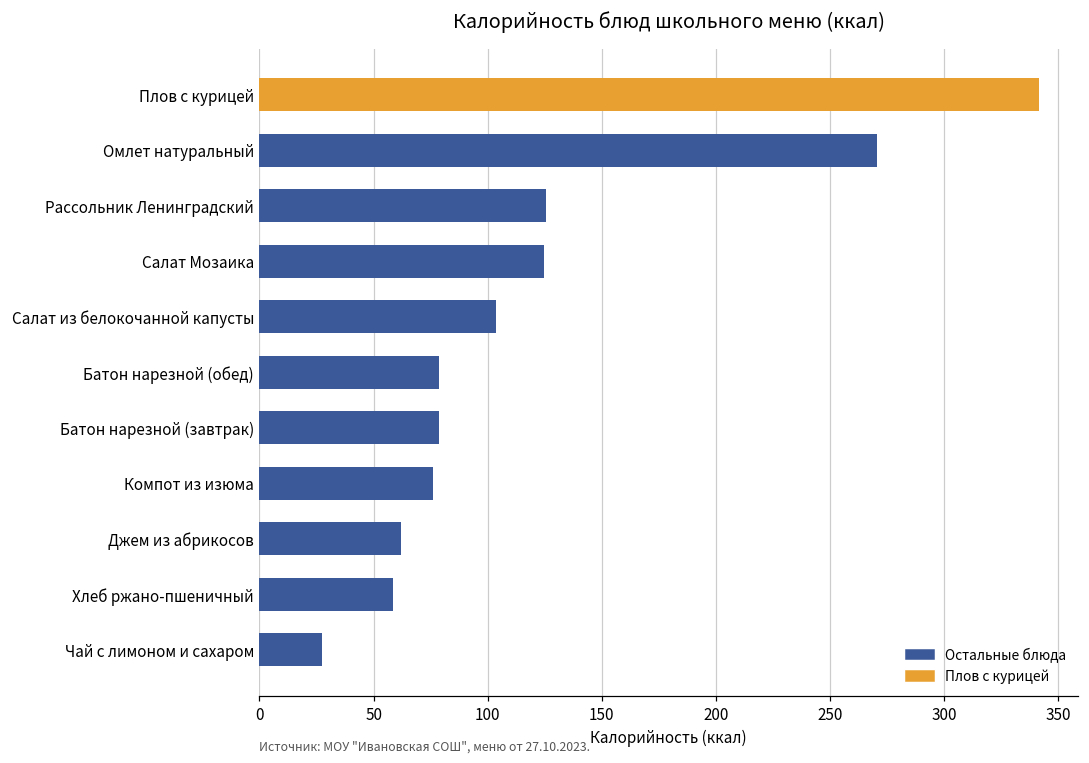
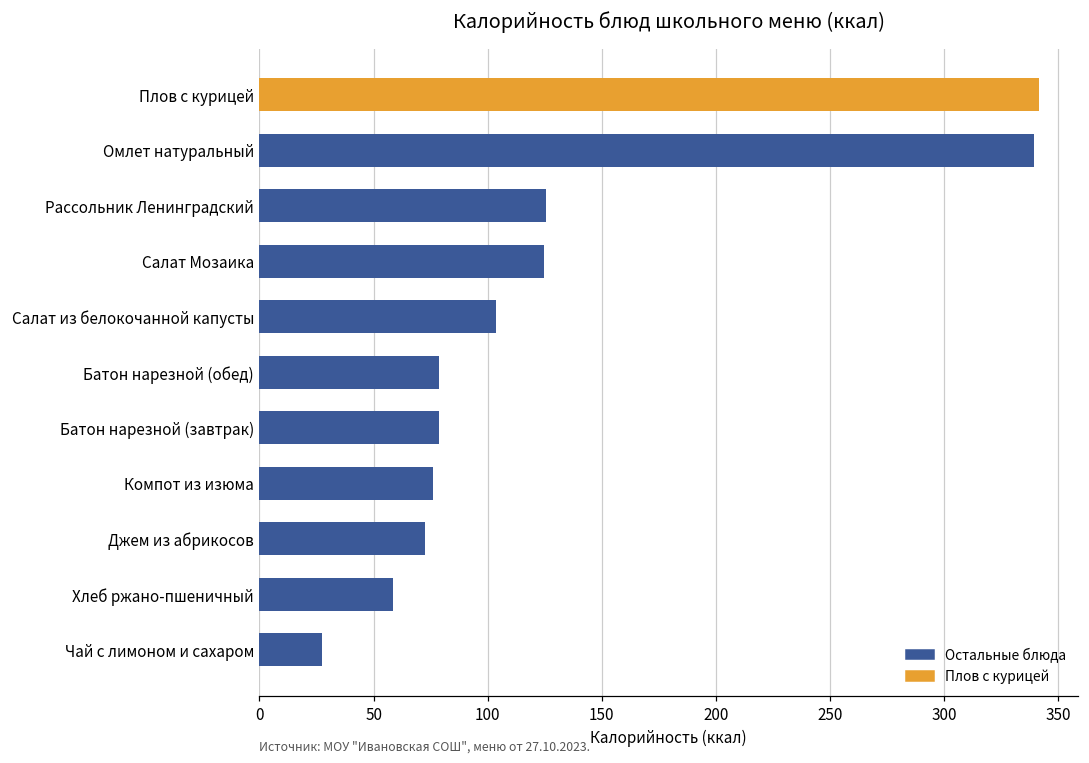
  {
    "Плов с курицей": 342,
-   "Омлет натуральный": 271,
+   "Омлет натуральный": 339,
    "Рассольник Ленинградский": 126,
    "Салат Мозаика": 125,
    "Салат из белокочанной капусты": 104,
    "Батон нарезной (обед)": 79,
    "Батон нарезной (завтрак)": 79,
    "Компот из изюма": 76,
-   "Джем из абрикосов": 62,
+   "Джем из абрикосов": 72,
    "Хлеб ржано-пшеничный": 59,
    "Чай с лимоном и сахаром": 27
  }
